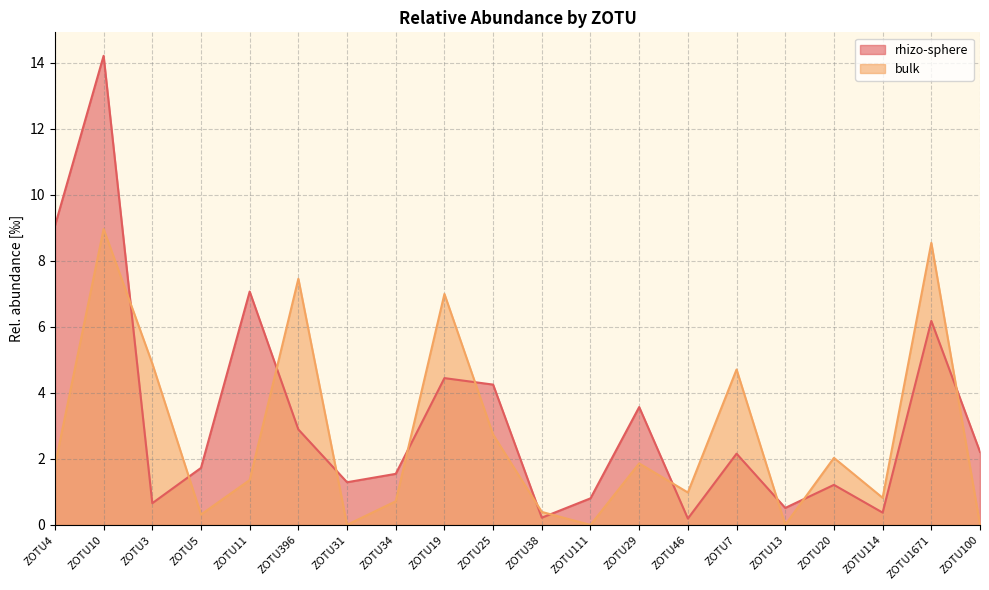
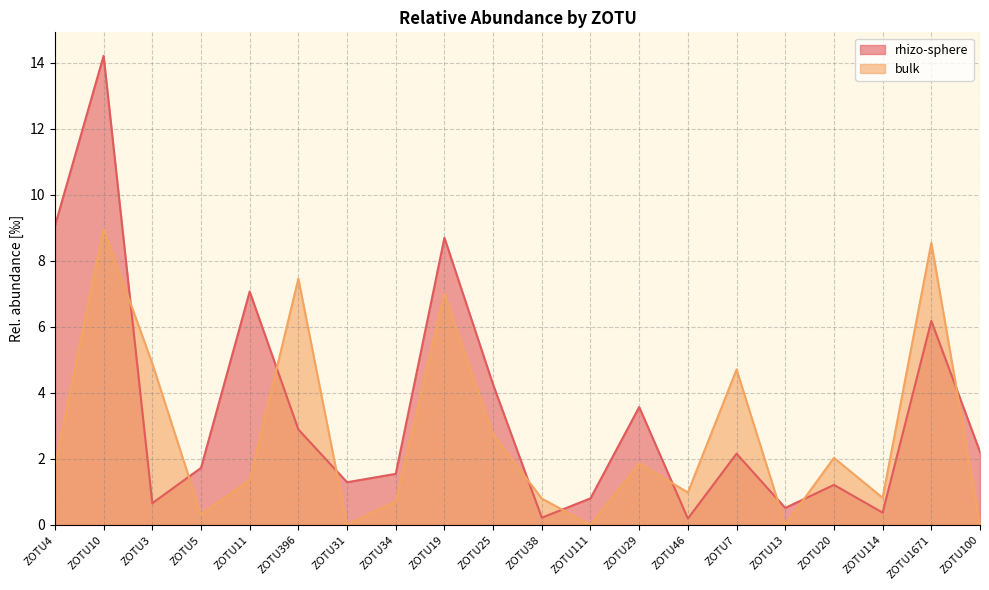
  {
    "rhizo-sphere": {
      "ZOTU4": 9.1,
      "ZOTU10": 14.2,
      "ZOTU3": 0.7,
      "ZOTU5": 1.7,
      "ZOTU11": 7.1,
      "ZOTU396": 2.9,
      "ZOTU31": 1.3,
      "ZOTU34": 1.5,
-     "ZOTU19": 4.4,
+     "ZOTU19": 8.7,
      "ZOTU25": 4.3,
      "ZOTU38": 0.2,
      "ZOTU111": 0.8,
      "ZOTU29": 3.6,
      "ZOTU46": 0.2,
      "ZOTU7": 2.2,
      "ZOTU13": 0.5,
      "ZOTU20": 1.2,
      "ZOTU114": 0.4,
      "ZOTU1671": 6.2,
      "ZOTU100": 2.2
    },
    "bulk": {
      "ZOTU4": 1.8,
      "ZOTU10": 9.0,
      "ZOTU3": 4.9,
      "ZOTU5": 0.3,
      "ZOTU11": 1.4,
      "ZOTU396": 7.5,
      "ZOTU31": 0.0,
      "ZOTU34": 0.7,
      "ZOTU19": 7.0,
      "ZOTU25": 2.7,
-     "ZOTU38": 0.4,
+     "ZOTU38": 0.8,
      "ZOTU111": 0.0,
      "ZOTU29": 1.9,
      "ZOTU46": 1.0,
      "ZOTU7": 4.7,
      "ZOTU13": 0.0,
      "ZOTU20": 2.0,
      "ZOTU114": 0.8,
      "ZOTU1671": 8.5,
      "ZOTU100": 0.0
    }
  }
